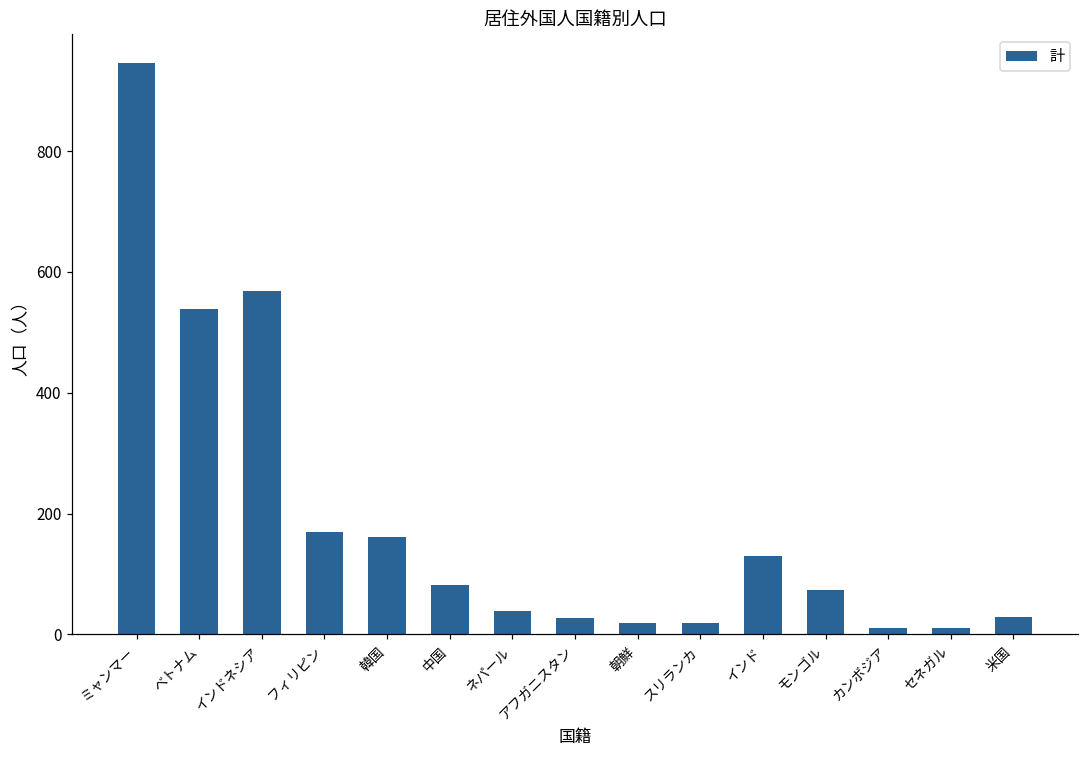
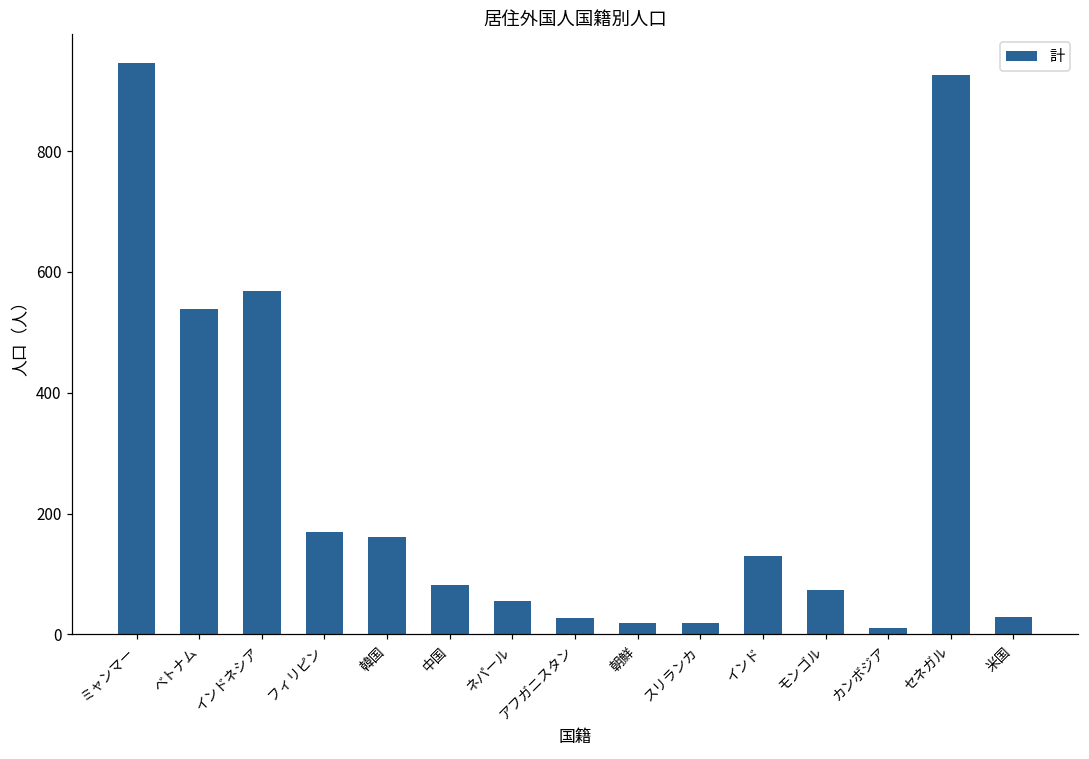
  {
    "ミャンマー": 950,
    "ベトナム": 540,
    "インドネシア": 570,
    "フィリピン": 170,
    "韓国": 160,
    "中国": 80,
-   "ネパール": 40,
+   "ネパール": 60,
    "アフガニスタン": 30,
    "朝鮮": 20,
    "スリランカ": 20,
    "インド": 130,
    "モンゴル": 70,
    "カンボジア": 10,
-   "セネガル": 10,
+   "セネガル": 930,
    "米国": 30
  }
